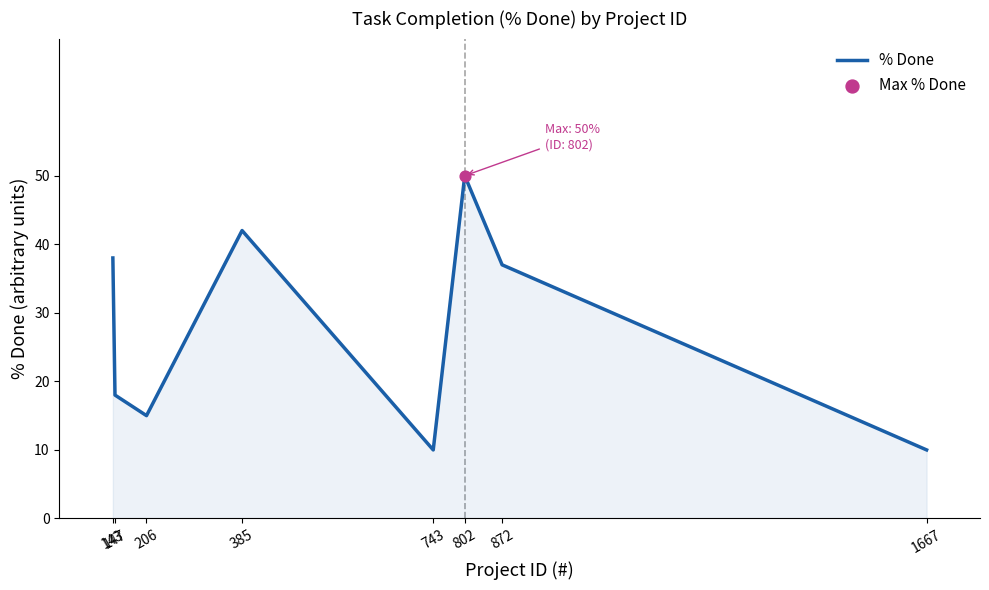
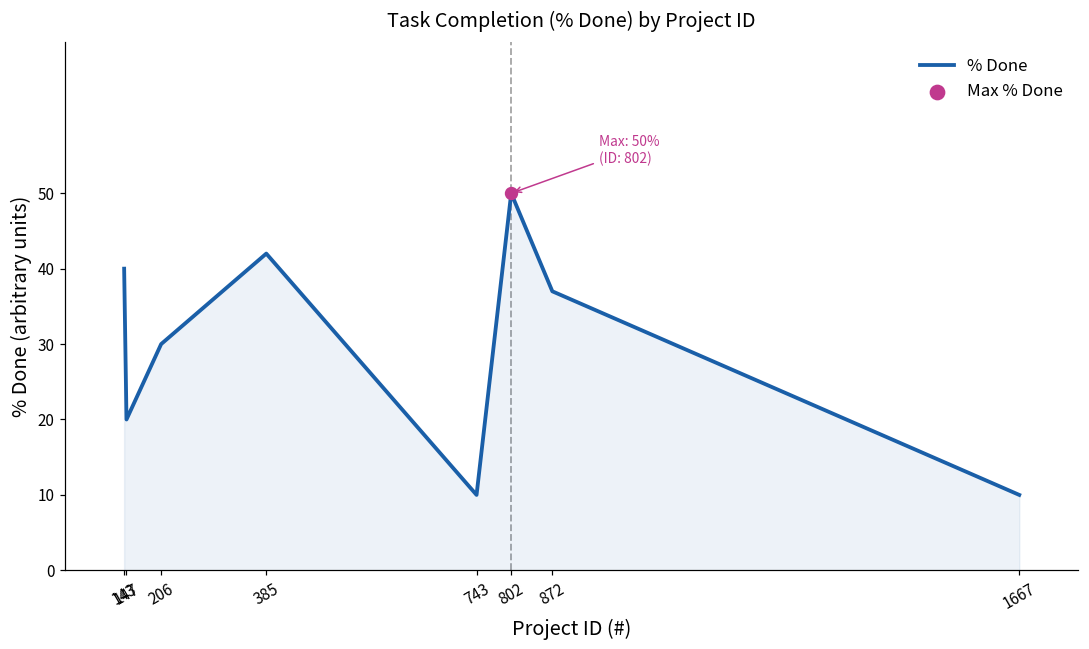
  {
    "% Done": {
-     "143": 38,
-     "147": 18,
-     "206": 15,
+     "143": 40,
+     "147": 20,
+     "206": 30,
      "385": 42,
      "743": 10,
      "872": 37,
      "1667": 10
    }
  }
